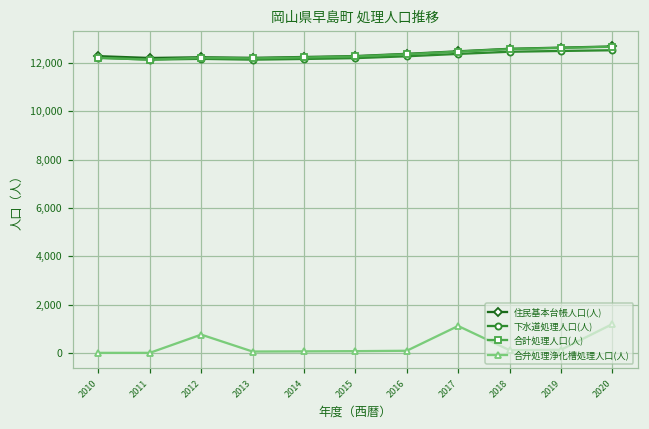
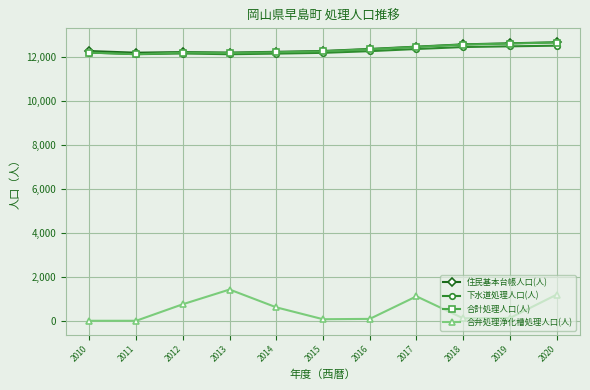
  {
    "合弁処理浄化槽処理人口(人)": {
      "2010": "0",
      "2011": "0",
      "2012": "800",
-     "2013": "100",
-     "2014": "100",
+     "2013": "1,400",
+     "2014": "600",
      "2015": "100",
      "2016": "100",
      "2017": "1,100"
    }
  }
